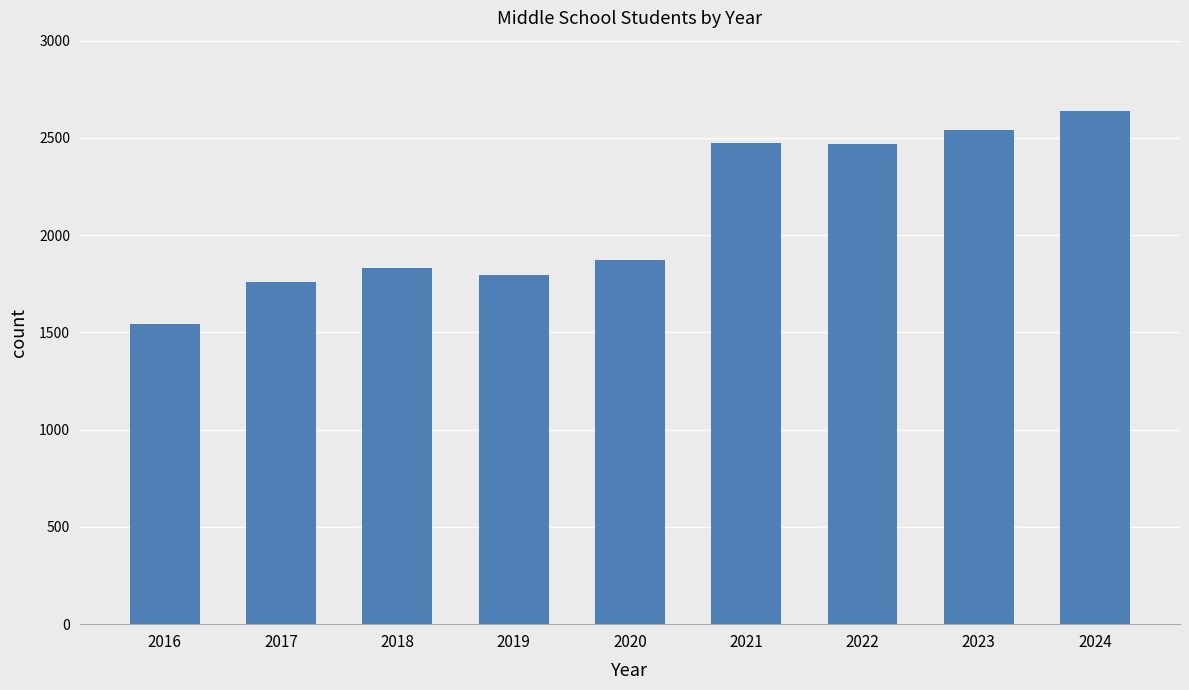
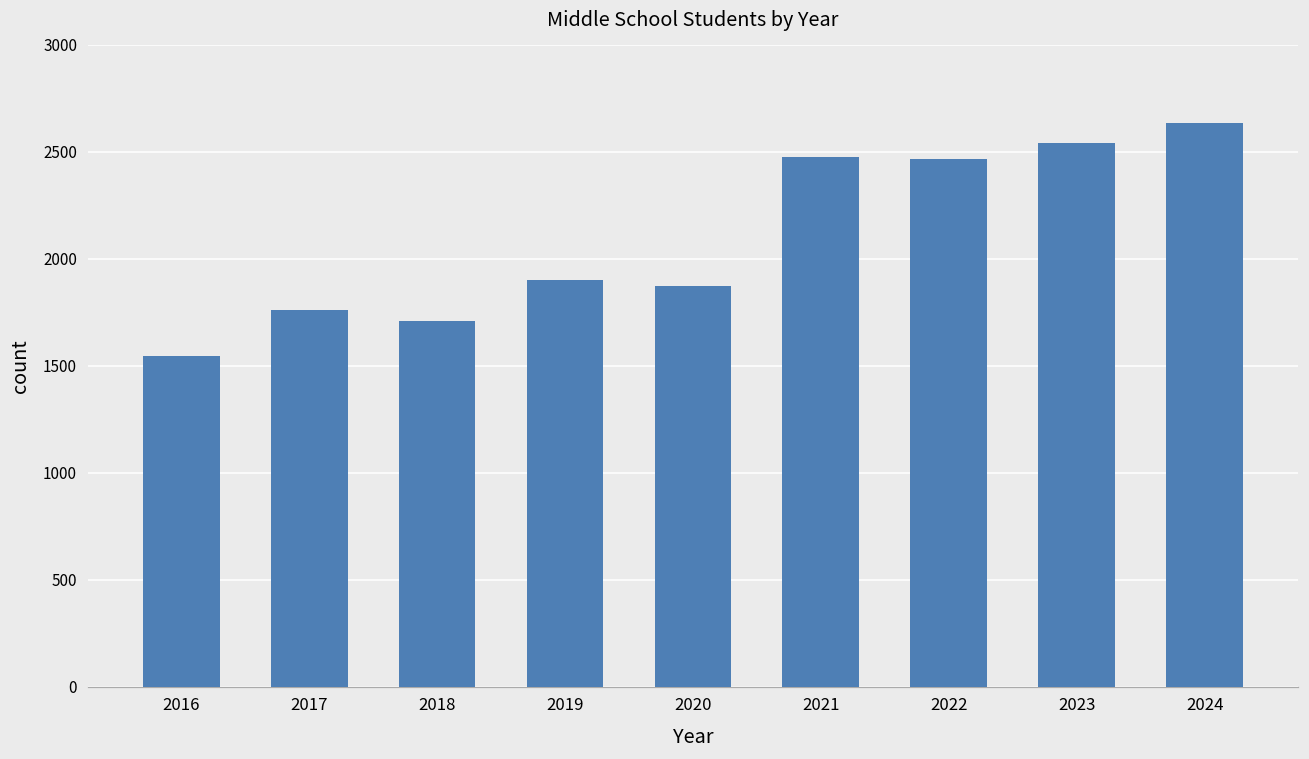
  {
    "2016": 1540,
    "2017": 1760,
-   "2018": 1830,
-   "2019": 1790,
+   "2018": 1710,
+   "2019": 1900,
    "2020": 1870,
    "2021": 2480,
    "2022": 2470,
    "2023": 2540,
    "2024": 2640
  }
